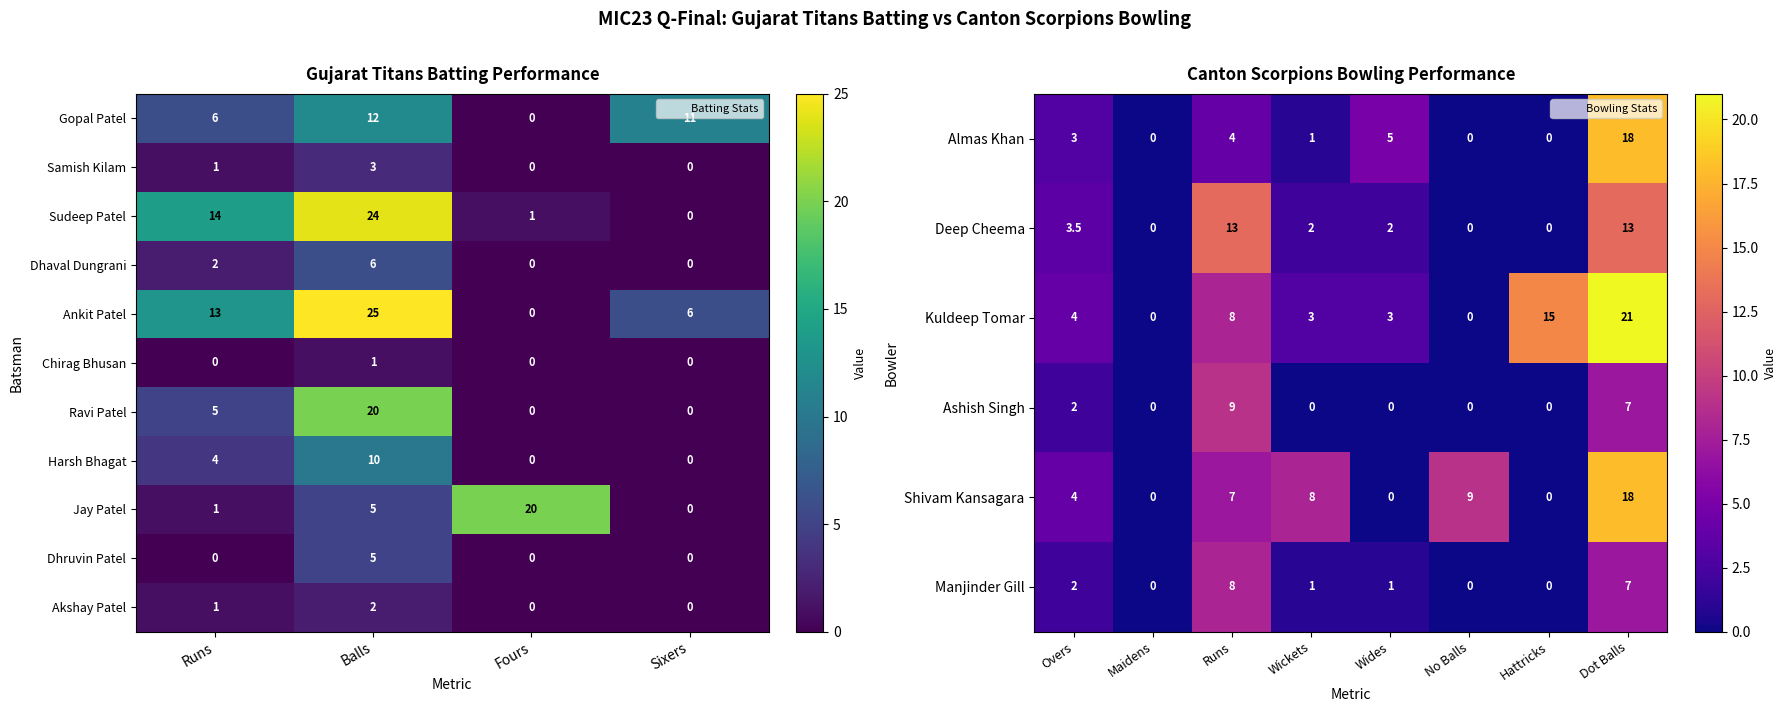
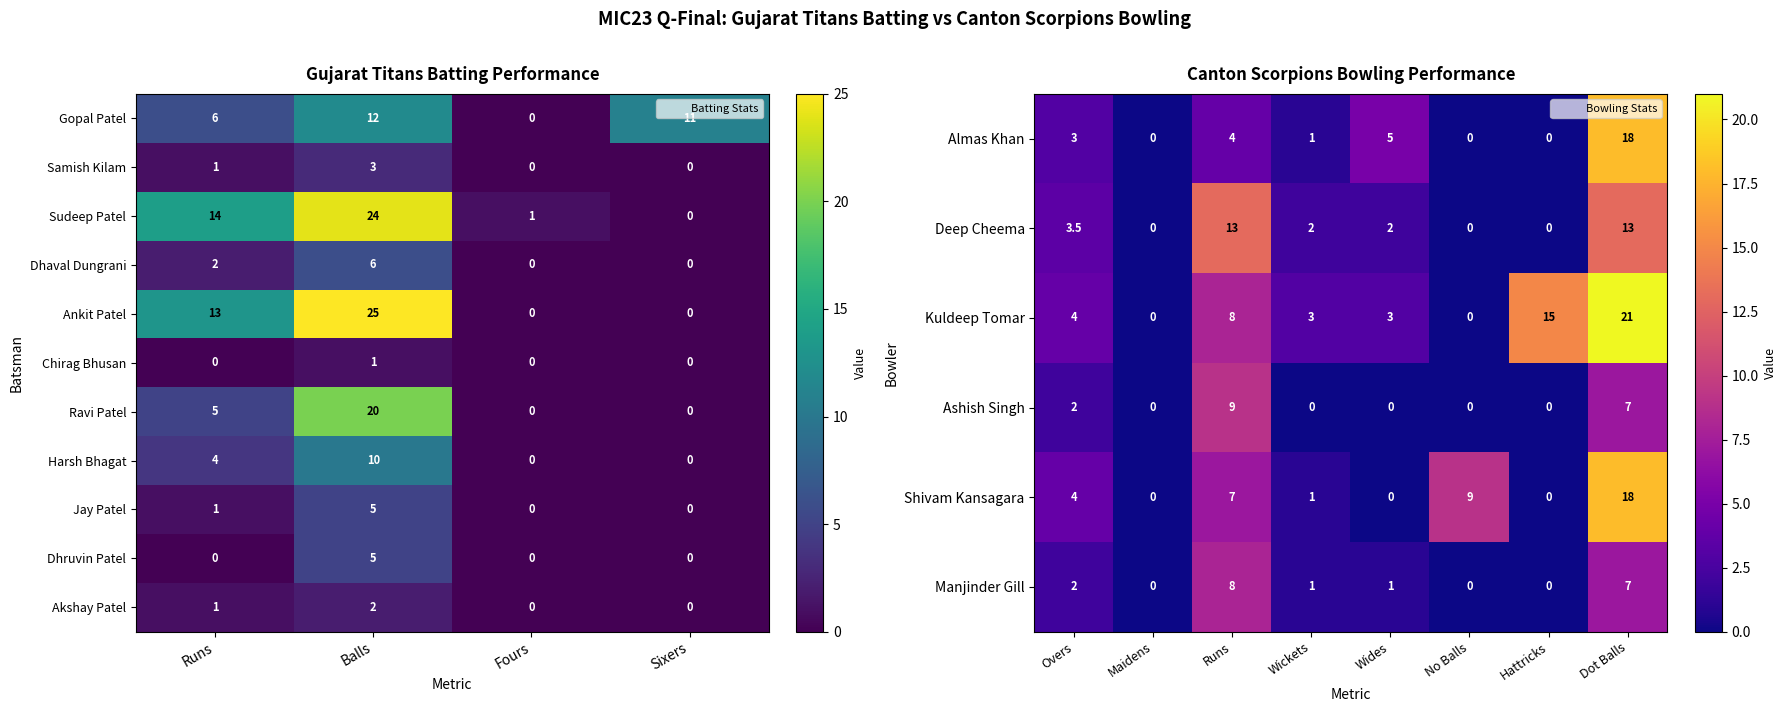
  {
    "Gujarat Titans Batting Performance": {
      "Gopal Patel": {
        "Runs": 6,
        "Balls": 12,
        "Fours": 0
      },
      "Samish Kilam": {
        "Runs": 1,
        "Balls": 3,
        "Fours": 0,
        "Sixers": 0
      },
      "Sudeep Patel": {
        "Runs": 14,
        "Balls": 24,
        "Fours": 1,
        "Sixers": 0
      },
      "Dhaval Dungrani": {
        "Runs": 2,
        "Balls": 6,
        "Fours": 0,
        "Sixers": 0
      },
      "Ankit Patel": {
        "Runs": 13,
        "Balls": 25,
        "Fours": 0,
-       "Sixers": 6
+       "Sixers": 0
      },
      "Chirag Bhusan": {
        "Runs": 0,
        "Balls": 1,
        "Fours": 0,
        "Sixers": 0
      },
      "Ravi Patel": {
        "Runs": 5,
        "Balls": 20,
        "Fours": 0,
        "Sixers": 0
      },
      "Harsh Bhagat": {
        "Runs": 4,
        "Balls": 10,
        "Fours": 0,
        "Sixers": 0
      },
      "Jay Patel": {
        "Runs": 1,
        "Balls": 5,
-       "Fours": 20,
+       "Fours": 0,
        "Sixers": 0
      },
      "Dhruvin Patel": {
        "Runs": 0,
        "Balls": 5,
        "Fours": 0,
        "Sixers": 0
      },
      "Akshay Patel": {
        "Runs": 1,
        "Balls": 2,
        "Fours": 0,
        "Sixers": 0
      }
    },
    "Canton Scorpions Bowling Performance": {
      "Almas Khan": {
        "Overs": 3,
        "Maidens": 0,
        "Runs": 4,
        "Wickets": 1,
        "Wides": 5,
        "No Balls": 0,
        "Hattricks": 0,
        "Dot Balls": 18
      },
      "Deep Cheema": {
        "Overs": 3.5,
        "Maidens": 0,
        "Runs": 13,
        "Wickets": 2,
        "Wides": 2,
        "No Balls": 0,
        "Hattricks": 0,
        "Dot Balls": 13
      },
      "Kuldeep Tomar": {
        "Overs": 4,
        "Maidens": 0,
        "Runs": 8,
        "Wickets": 3,
        "Wides": 3,
        "No Balls": 0,
        "Hattricks": 15,
        "Dot Balls": 21
      },
      "Ashish Singh": {
        "Overs": 2,
        "Maidens": 0,
        "Runs": 9,
        "Wickets": 0,
        "Wides": 0,
        "No Balls": 0,
        "Hattricks": 0,
        "Dot Balls": 7
      },
      "Shivam Kansagara": {
        "Overs": 4,
        "Maidens": 0,
        "Runs": 7,
-       "Wickets": 8,
+       "Wickets": 1,
        "Wides": 0,
        "No Balls": 9,
        "Hattricks": 0,
        "Dot Balls": 18
      },
      "Manjinder Gill": {
        "Overs": 2,
        "Maidens": 0,
        "Runs": 8,
        "Wickets": 1,
        "Wides": 1,
        "No Balls": 0,
        "Hattricks": 0,
        "Dot Balls": 7
      }
    }
  }
